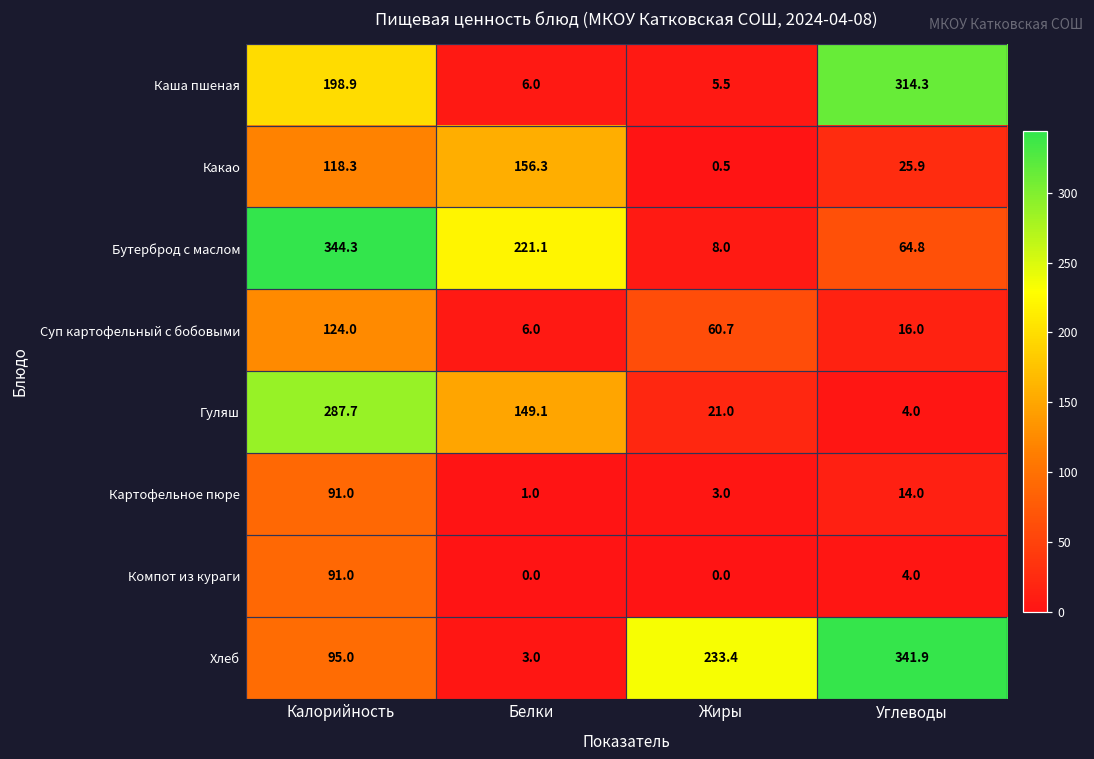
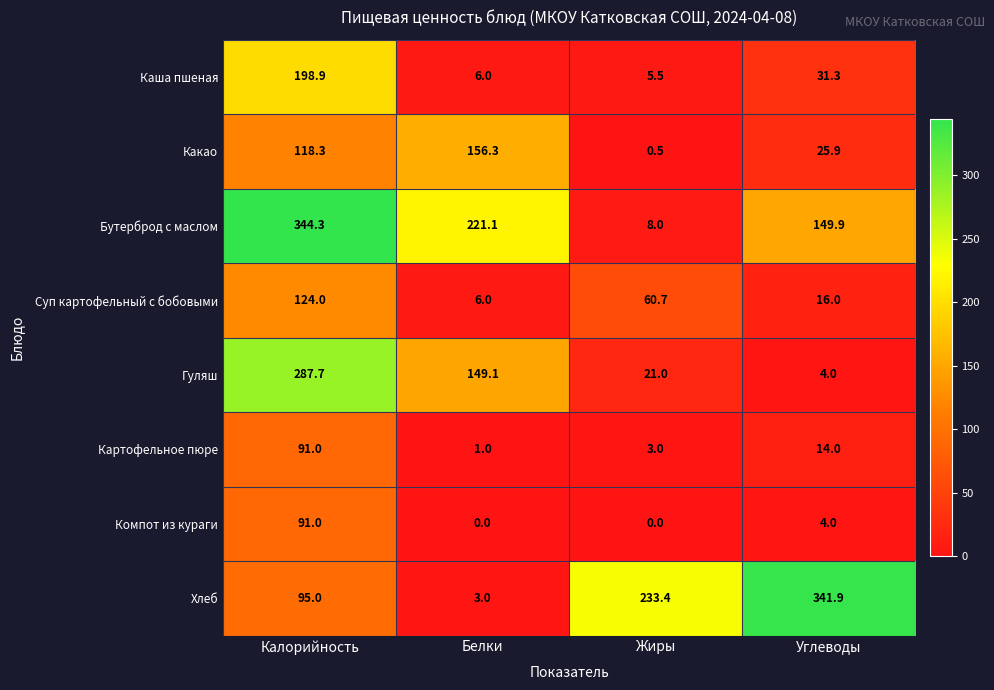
  {
    "Каша пшеная": {
      "Калорийность": 198.9,
      "Белки": 6.0,
      "Жиры": 5.5,
-     "Углеводы": 314.3
+     "Углеводы": 31.3
    },
    "Какао": {
      "Калорийность": 118.3,
      "Белки": 156.3,
      "Жиры": 0.5,
      "Углеводы": 25.9
    },
    "Бутерброд с маслом": {
      "Калорийность": 344.3,
      "Белки": 221.1,
      "Жиры": 8.0,
-     "Углеводы": 64.8
+     "Углеводы": 149.9
    },
    "Суп картофельный с бобовыми": {
      "Калорийность": 124.0,
      "Белки": 6.0,
      "Жиры": 60.7,
      "Углеводы": 16.0
    },
    "Гуляш": {
      "Калорийность": 287.7,
      "Белки": 149.1,
      "Жиры": 21.0,
      "Углеводы": 4.0
    },
    "Картофельное пюре": {
      "Калорийность": 91.0,
      "Белки": 1.0,
      "Жиры": 3.0,
      "Углеводы": 14.0
    },
    "Компот из кураги": {
      "Калорийность": 91.0,
      "Белки": 0.0,
      "Жиры": 0.0,
      "Углеводы": 4.0
    },
    "Хлеб": {
      "Калорийность": 95.0,
      "Белки": 3.0,
      "Жиры": 233.4,
      "Углеводы": 341.9
    }
  }
